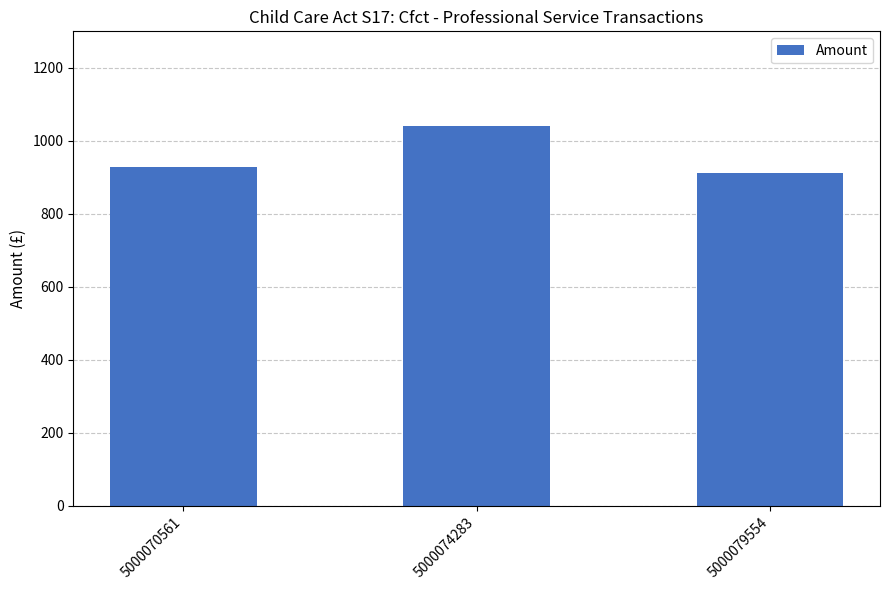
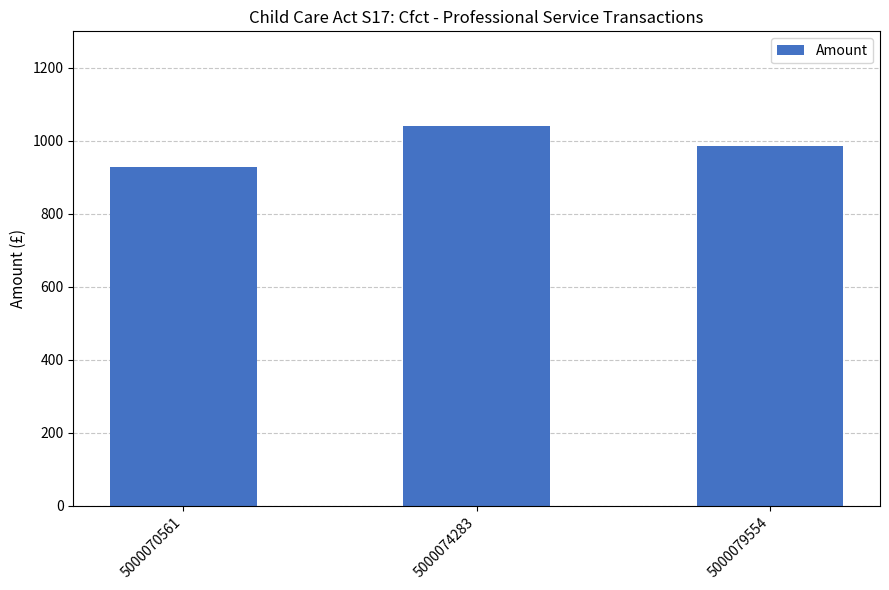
  {
    "5000070561": 930,
    "5000074283": 1040,
-   "5000079554": 910
+   "5000079554": 990
  }
